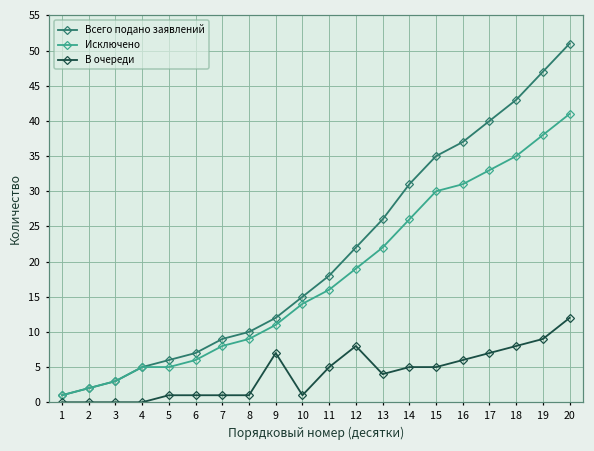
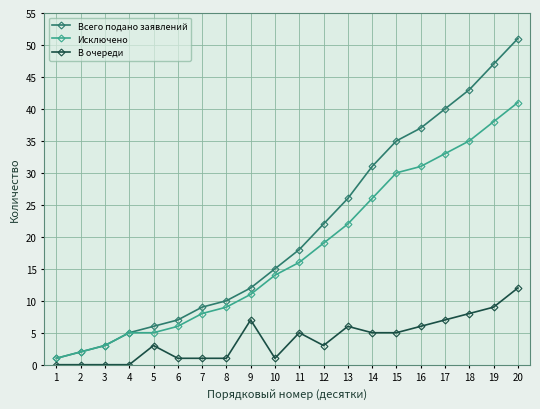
  {
    "В очереди": {
      "1": 0,
      "2": 0,
      "3": 0,
      "4": 0,
-     "5": 1,
+     "5": 3,
      "6": 1,
      "7": 1,
      "8": 1,
      "9": 7,
      "10": 1,
      "11": 5,
-     "12": 8,
-     "13": 4,
+     "12": 3,
+     "13": 6,
      "14": 5,
      "15": 5,
      "16": 6,
      "17": 7,
      "18": 8,
      "19": 9,
      "20": 12
    }
  }
